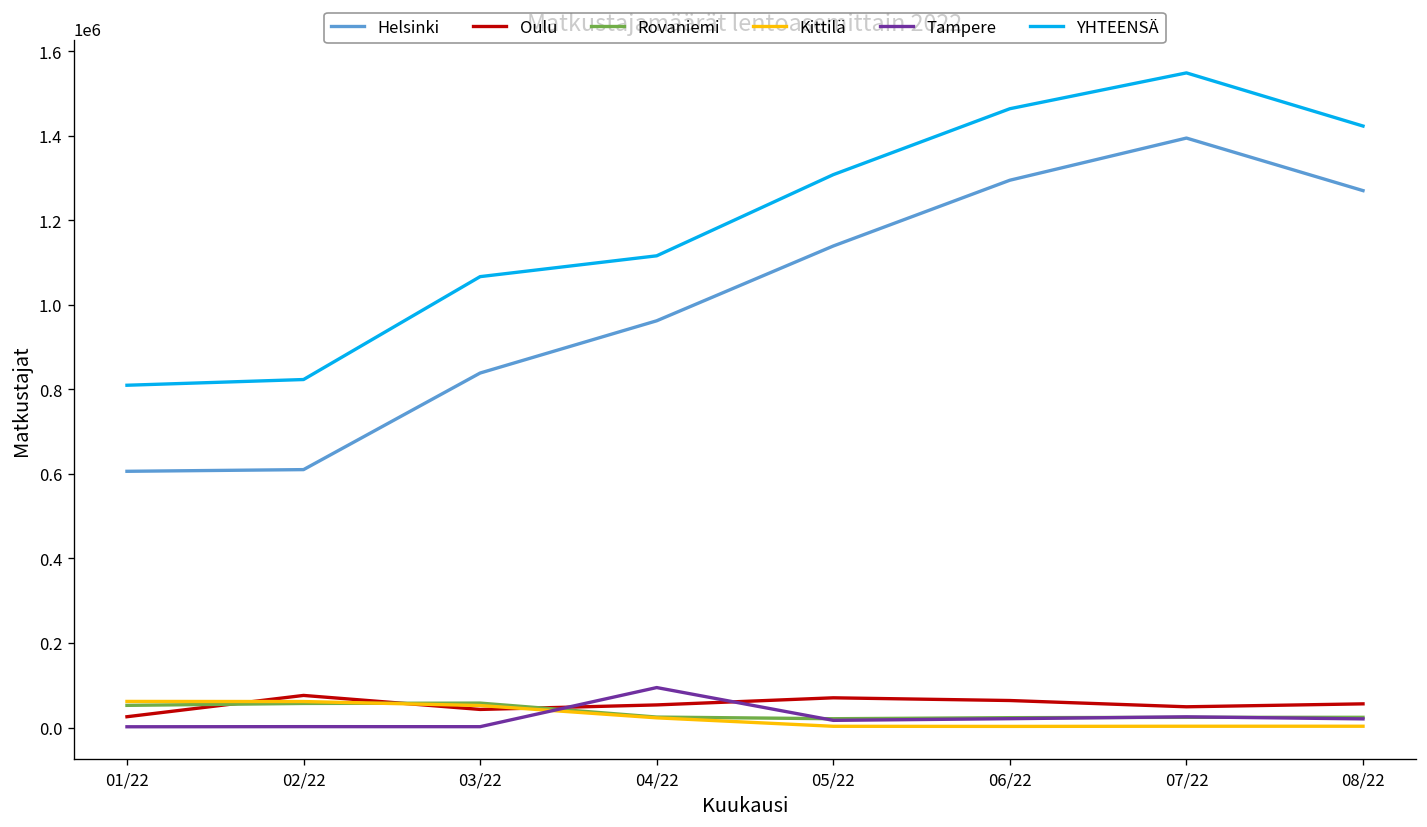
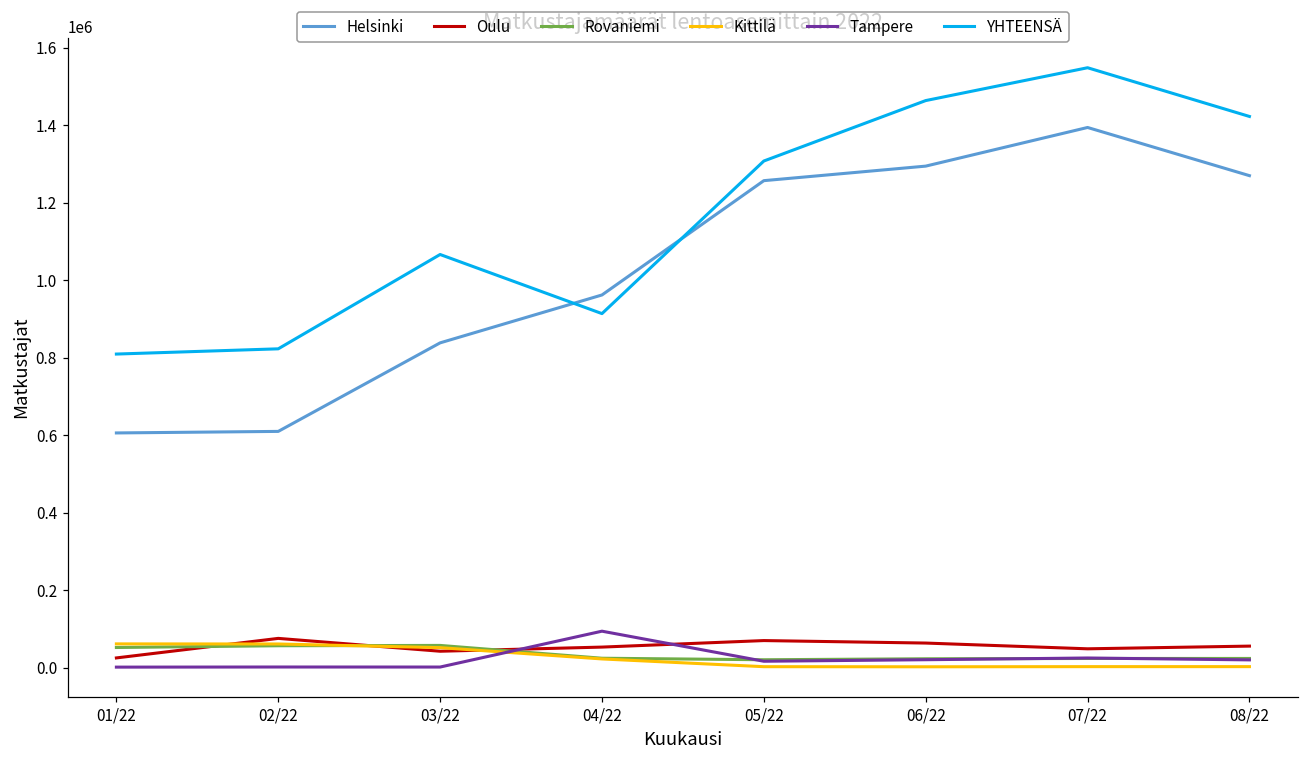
  {
    "Helsinki": {
      "01/22": 610000,
      "02/22": 610000,
      "03/22": 840000,
      "04/22": 960000,
-     "05/22": 1140000,
+     "05/22": 1260000,
      "06/22": 1290000,
      "07/22": 1390000,
      "08/22": 1270000
    },
    "Oulu": {
      "01/22": 30000,
      "02/22": 80000,
      "03/22": 40000,
      "04/22": 50000,
      "05/22": 70000,
      "06/22": 60000,
      "07/22": 50000,
      "08/22": 60000
    },
    "Rovaniemi": {
      "01/22": 50000
    },
    "Kittilä": {
      "01/22": 60000,
      "05/22": 0,
      "06/22": 0,
      "07/22": 0,
      "08/22": 0
    },
    "Tampere": {
      "01/22": 0,
      "02/22": 0,
      "03/22": 0,
      "04/22": 90000
    },
    "YHTEENSÄ": {
      "01/22": 810000,
      "02/22": 820000,
      "03/22": 1070000,
-     "04/22": 1120000,
+     "04/22": 910000,
      "05/22": 1310000,
      "06/22": 1460000,
      "07/22": 1550000,
      "08/22": 1420000
    }
  }
